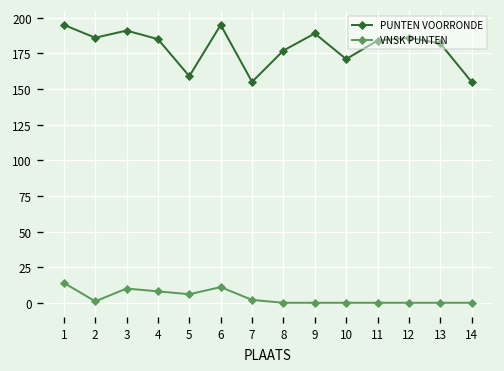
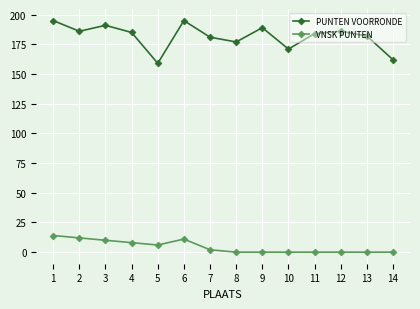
  {
    "PUNTEN VOORRONDE": {
      "1": 195,
      "2": 186,
      "3": 191,
      "4": 185,
      "5": 159,
      "6": 195,
-     "7": 155,
+     "7": 181,
      "8": 177,
      "9": 189,
      "10": 171,
-     "14": 155
+     "14": 162
    },
    "VNSK PUNTEN": {
      "1": 14,
-     "2": 1,
+     "2": 12,
      "3": 10,
      "4": 8,
      "5": 6,
      "6": 11,
      "7": 2,
      "8": 0,
      "9": 0,
      "10": 0,
      "11": 0,
      "12": 0,
      "13": 0,
      "14": 0
    }
  }
